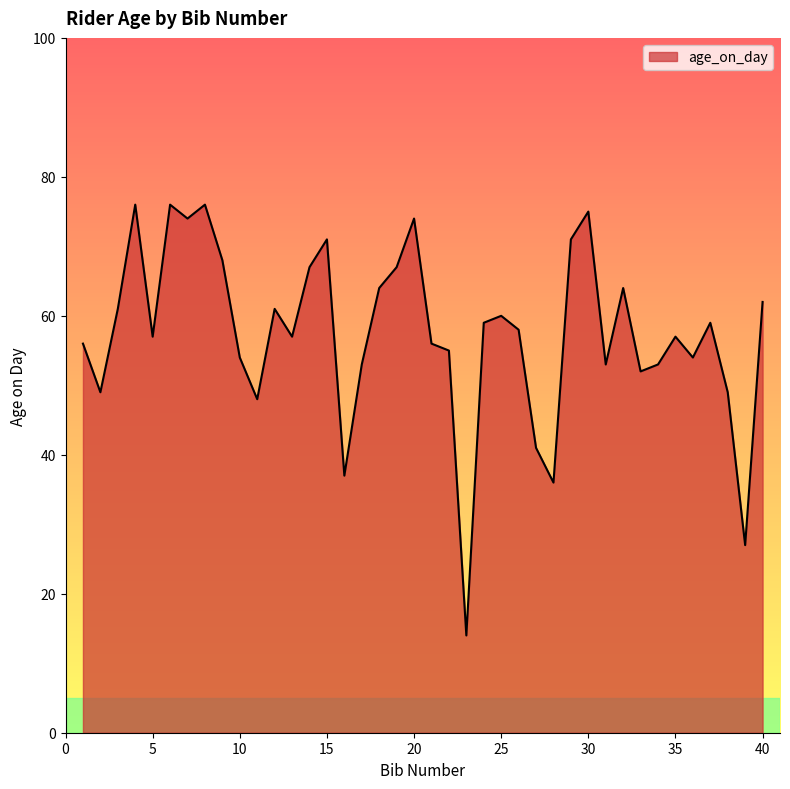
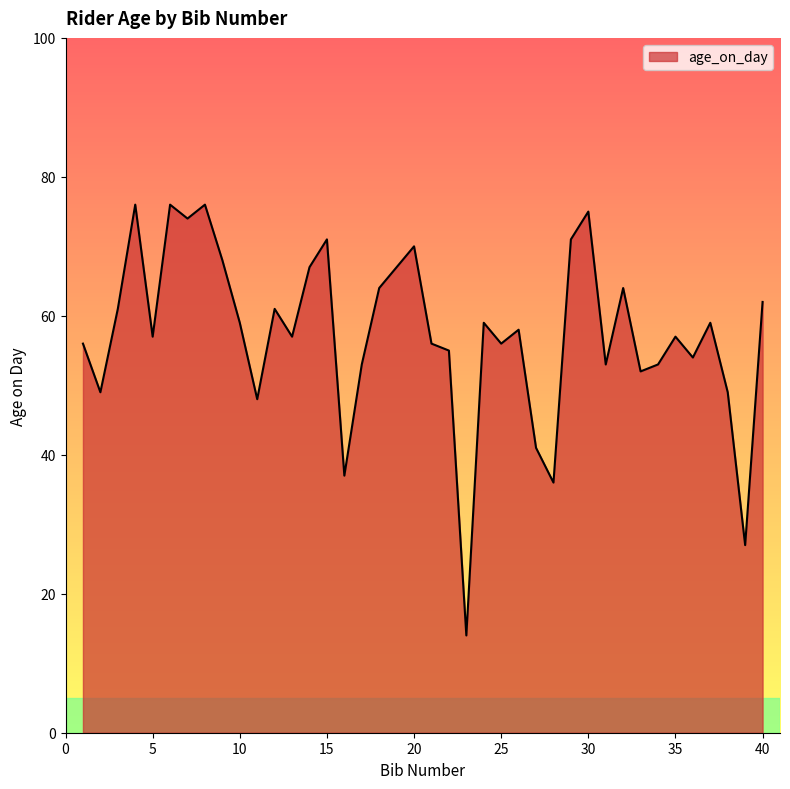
  {
    "5": 57,
-   "10": 54,
+   "10": 59,
    "15": 71,
-   "20": 74,
-   "25": 60,
+   "20": 70,
+   "25": 56,
    "30": 75,
    "35": 57,
    "40": 62
  }
